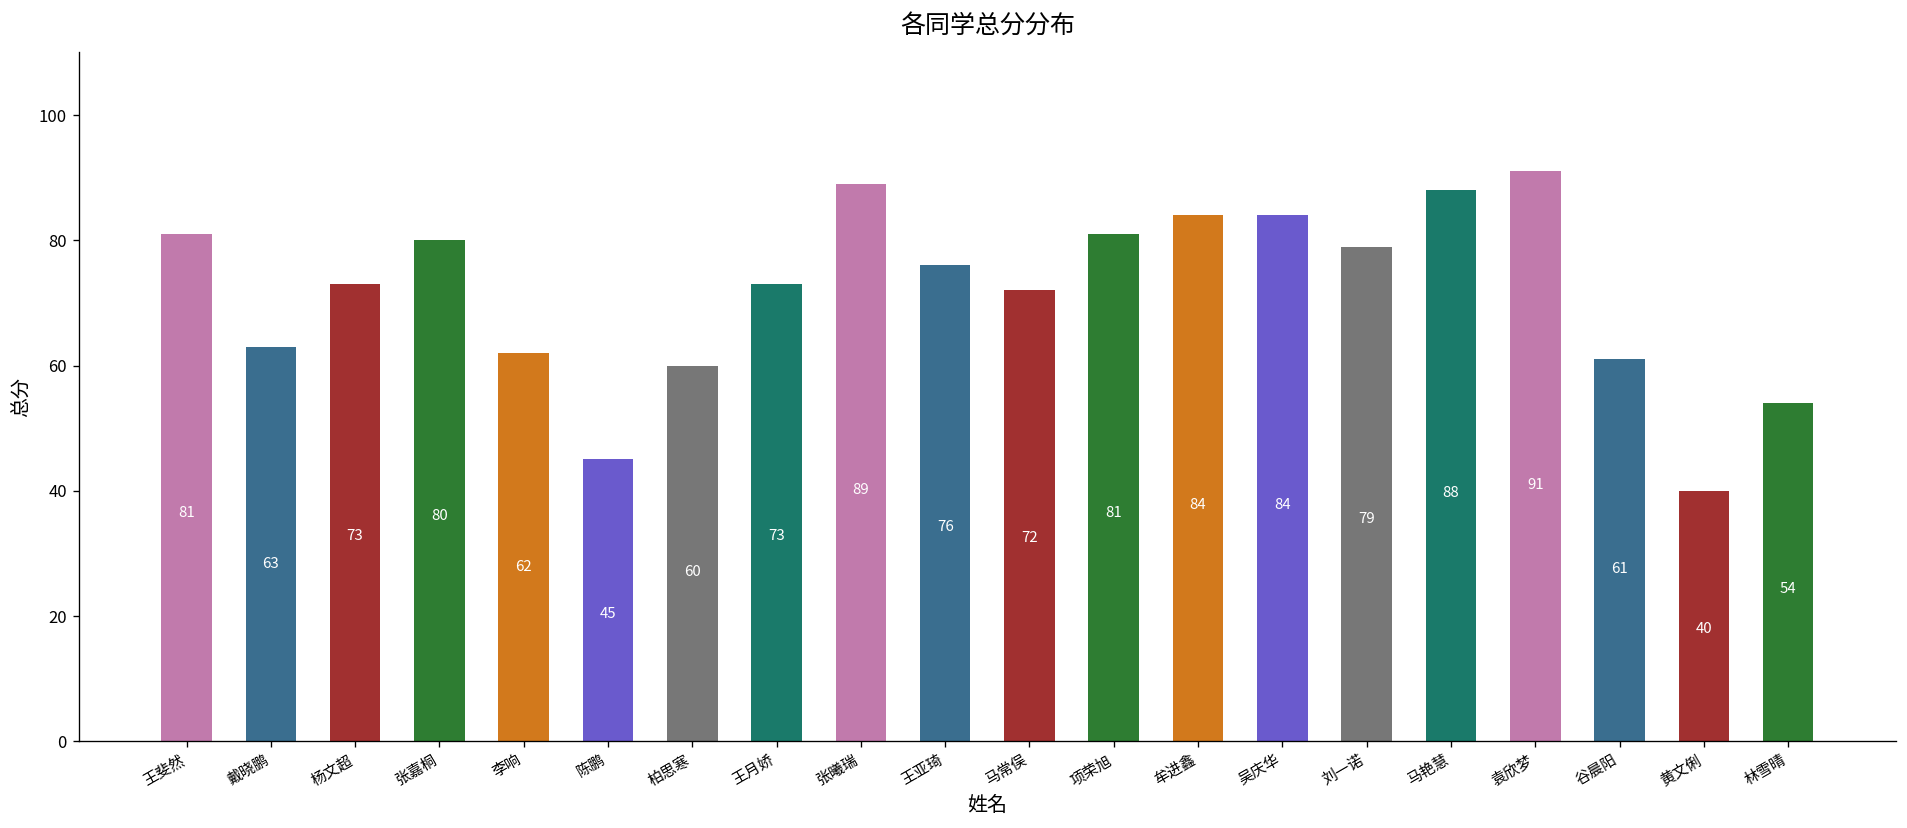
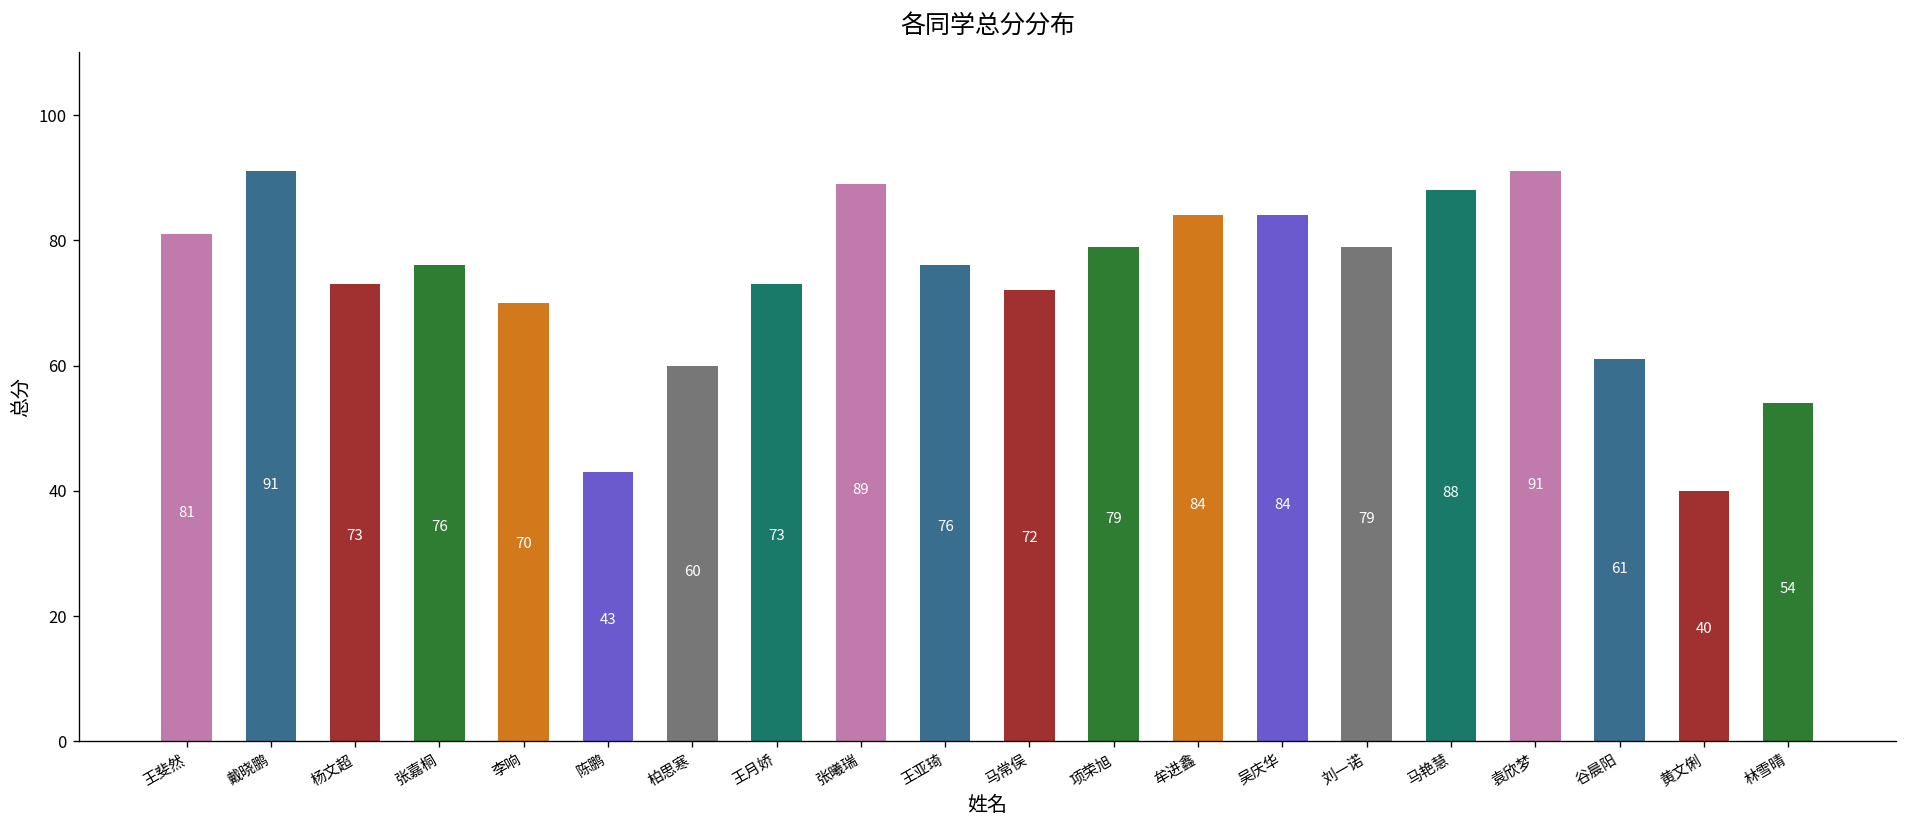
  {
    "王斐然": 81,
-   "戴晓鹏": 63,
+   "戴晓鹏": 91,
    "杨文超": 73,
-   "张嘉桐": 80,
-   "李响": 62,
-   "陈鹏": 45,
+   "张嘉桐": 76,
+   "李响": 70,
+   "陈鹏": 43,
    "柏思寒": 60,
    "王月娇": 73,
    "张曦瑞": 89,
    "王亚琦": 76,
    "马常俣": 72,
-   "项荣旭": 81,
+   "项荣旭": 79,
    "牟进鑫": 84,
    "吴庆华": 84,
    "刘一诺": 79,
    "马艳慧": 88,
    "袁欣梦": 91,
    "谷晨阳": 61,
    "黄文俐": 40,
    "林雪晴": 54
  }
